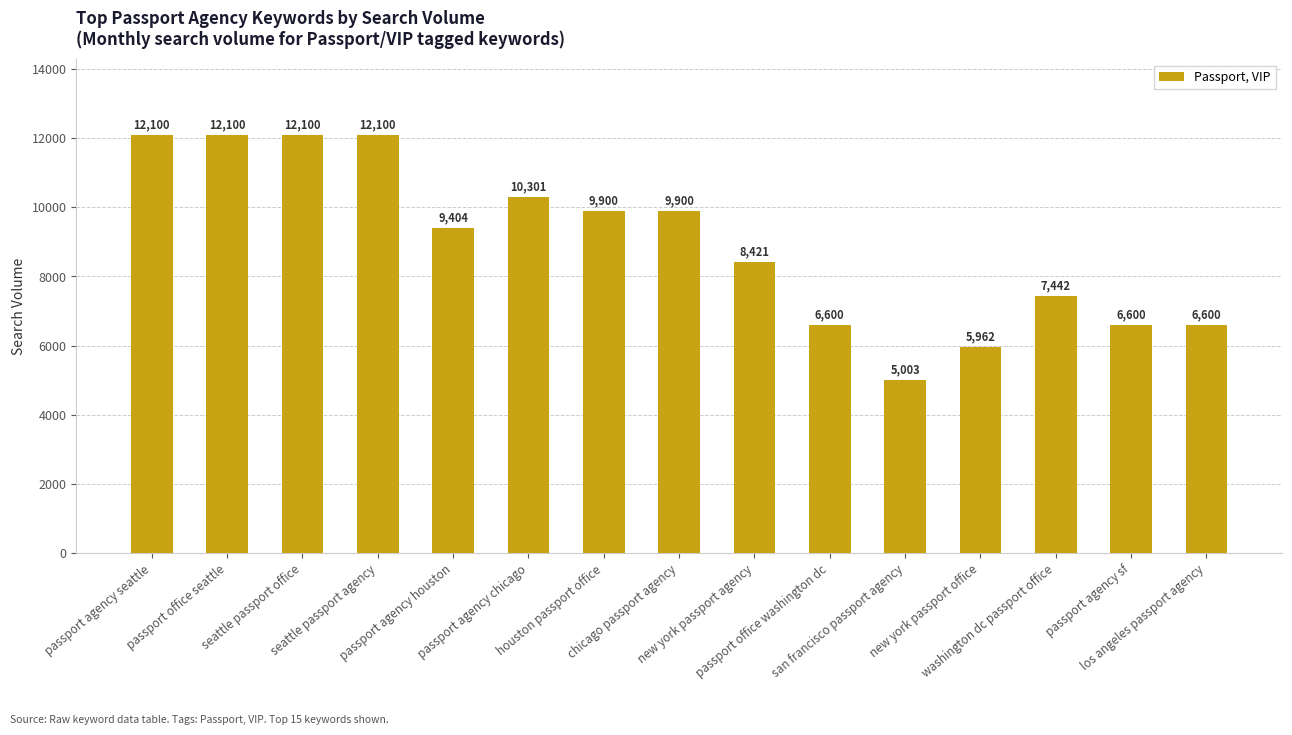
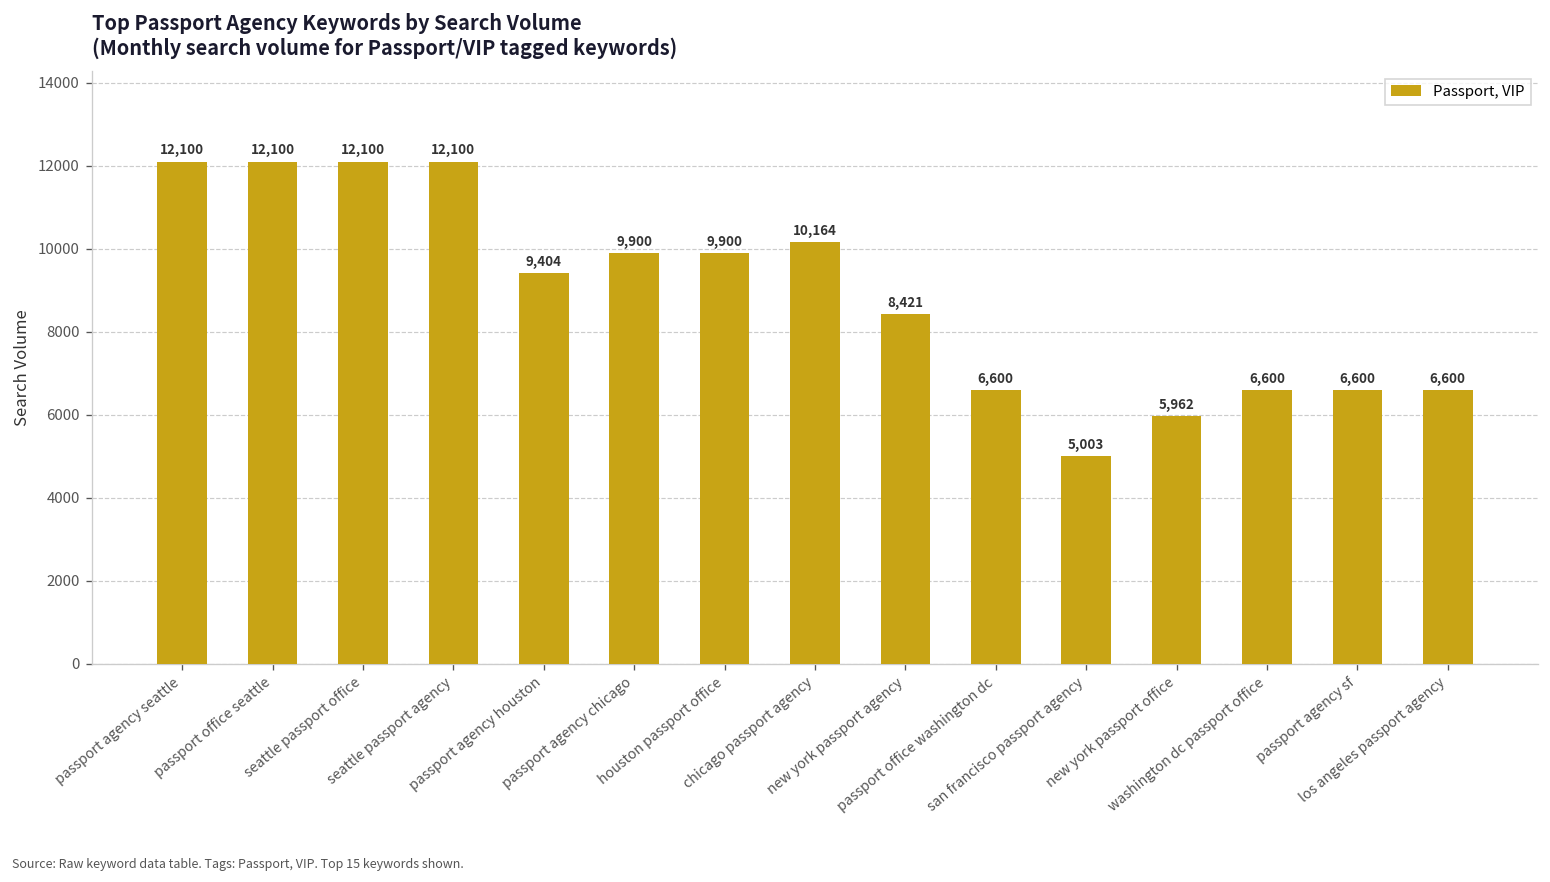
  {
    "passport agency seattle": "12,100",
    "passport office seattle": "12,100",
    "seattle passport office": "12,100",
    "seattle passport agency": "12,100",
    "passport agency houston": "9,404",
-   "passport agency chicago": "10,301",
+   "passport agency chicago": "9,900",
    "houston passport office": "9,900",
-   "chicago passport agency": "9,900",
+   "chicago passport agency": "10,164",
    "new york passport agency": "8,421",
    "passport office washington dc": "6,600",
    "san francisco passport agency": "5,003",
    "new york passport office": "5,962",
-   "washington dc passport office": "7,442",
+   "washington dc passport office": "6,600",
    "passport agency sf": "6,600",
    "los angeles passport agency": "6,600"
  }
